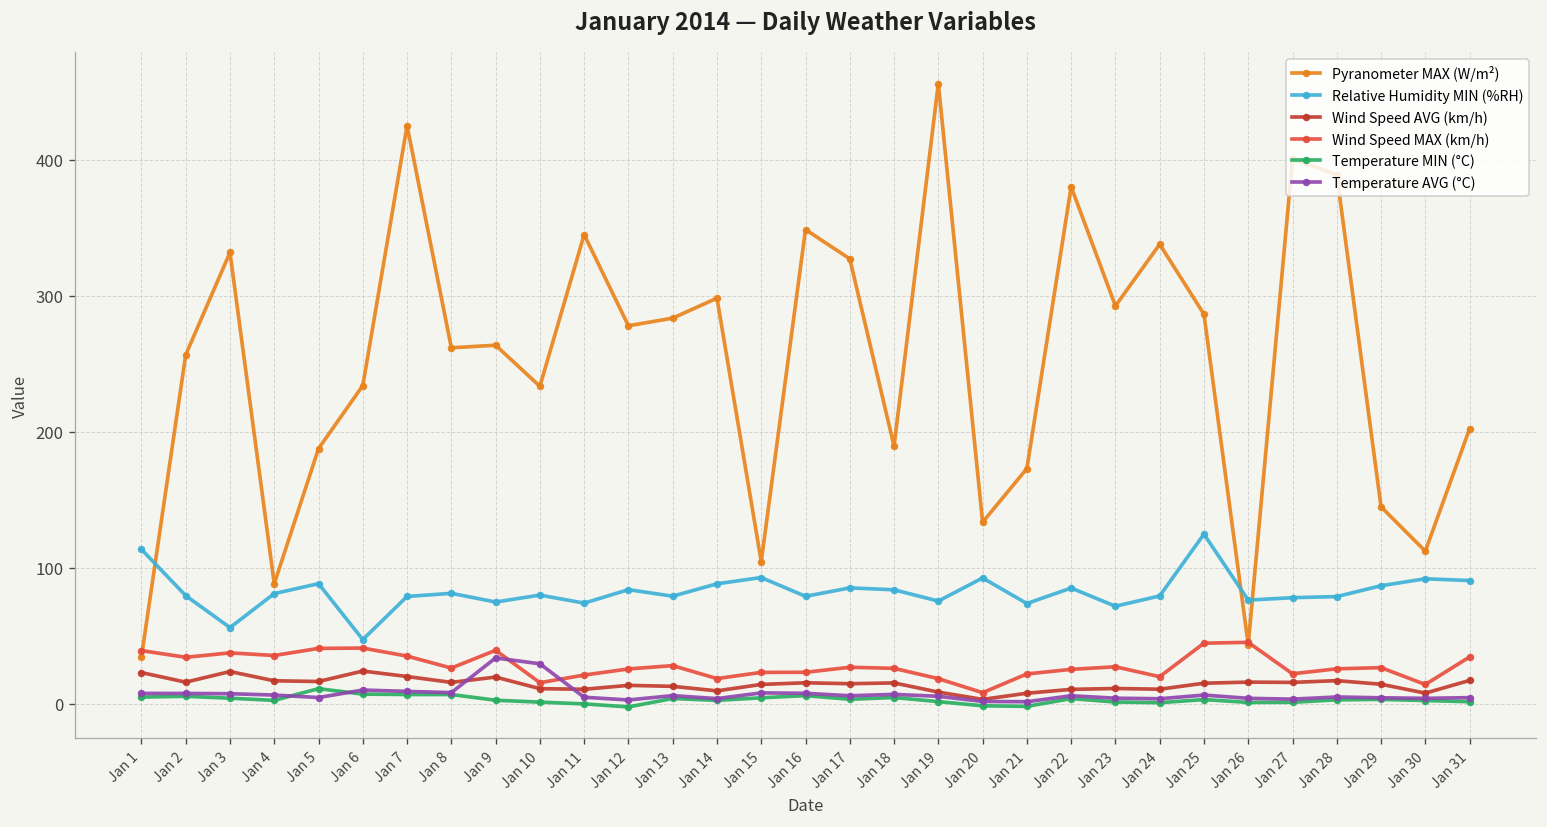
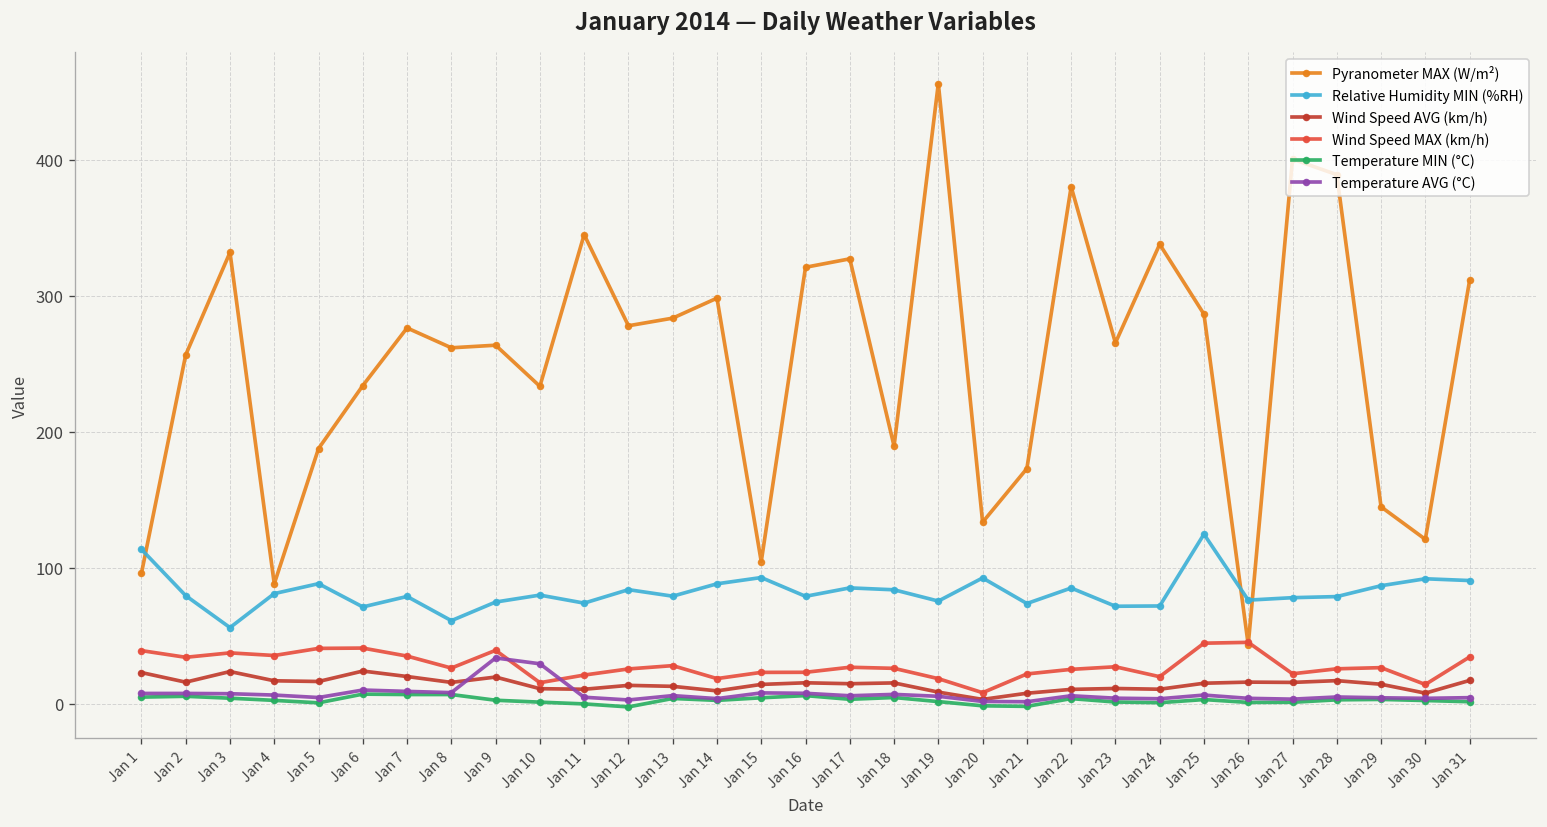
  {
    "Pyranometer MAX (W/m²)": {
-     "Jan 1": 34,
+     "Jan 1": 96,
      "Jan 2": 257,
      "Jan 3": 332,
      "Jan 4": 88,
      "Jan 5": 188,
      "Jan 6": 234,
-     "Jan 7": 425,
+     "Jan 7": 276,
      "Jan 8": 262,
      "Jan 9": 264,
      "Jan 10": 233,
      "Jan 11": 345,
      "Jan 12": 278,
      "Jan 13": 284,
      "Jan 14": 298,
      "Jan 15": 105,
-     "Jan 16": 349,
+     "Jan 16": 321,
      "Jan 17": 327,
      "Jan 18": 189,
      "Jan 19": 456,
      "Jan 20": 134,
      "Jan 21": 173,
      "Jan 22": 380,
-     "Jan 23": 293,
+     "Jan 23": 265,
      "Jan 24": 338,
      "Jan 25": 286,
      "Jan 29": 145,
-     "Jan 30": 112,
-     "Jan 31": 202
+     "Jan 30": 121,
+     "Jan 31": 311
    },
    "Relative Humidity MIN (%RH)": {
      "Jan 1": 114,
      "Jan 2": 80,
      "Jan 3": 56,
      "Jan 4": 81,
      "Jan 5": 88,
-     "Jan 6": 47,
+     "Jan 6": 71,
      "Jan 7": 79,
-     "Jan 8": 81,
+     "Jan 8": 61,
      "Jan 9": 75,
      "Jan 10": 80,
      "Jan 11": 74,
      "Jan 12": 84,
      "Jan 13": 79,
      "Jan 14": 88,
      "Jan 15": 93,
      "Jan 16": 79,
      "Jan 17": 85,
      "Jan 18": 84,
      "Jan 19": 76,
      "Jan 20": 93,
      "Jan 21": 74,
      "Jan 22": 85,
      "Jan 23": 72,
-     "Jan 24": 79,
+     "Jan 24": 72,
      "Jan 25": 125,
      "Jan 26": 76,
      "Jan 27": 78,
      "Jan 28": 79,
      "Jan 29": 87,
      "Jan 30": 92,
      "Jan 31": 91
    },
    "Temperature MIN (°C)": {
      "Jan 1": 5,
      "Jan 3": 4,
      "Jan 4": 3,
-     "Jan 5": 11,
+     "Jan 5": 1,
      "Jan 6": 7,
      "Jan 7": 7,
      "Jan 9": 3,
      "Jan 10": 1,
      "Jan 11": 0,
      "Jan 12": -2,
      "Jan 15": 4,
      "Jan 17": 3,
      "Jan 18": 5,
      "Jan 19": 2,
      "Jan 20": -2,
      "Jan 21": -2,
      "Jan 23": 1,
      "Jan 24": 1,
      "Jan 25": 3,
      "Jan 26": 1,
      "Jan 27": 1,
      "Jan 31": 2
    },
    "Temperature AVG (°C)": {
      "Jan 1": 8,
      "Jan 3": 7,
      "Jan 4": 6,
      "Jan 5": 5,
      "Jan 6": 10,
      "Jan 7": 9,
      "Jan 9": 34,
      "Jan 10": 29,
      "Jan 11": 5,
      "Jan 12": 3,
      "Jan 15": 8,
      "Jan 17": 6,
      "Jan 18": 7,
      "Jan 19": 6,
      "Jan 21": 2,
      "Jan 23": 4,
      "Jan 24": 4,
      "Jan 25": 6,
      "Jan 26": 4,
      "Jan 27": 3,
      "Jan 31": 5
    }
  }
